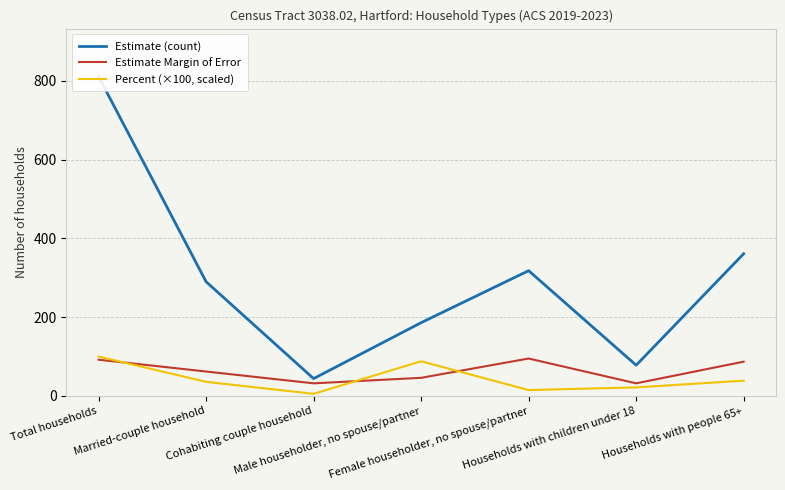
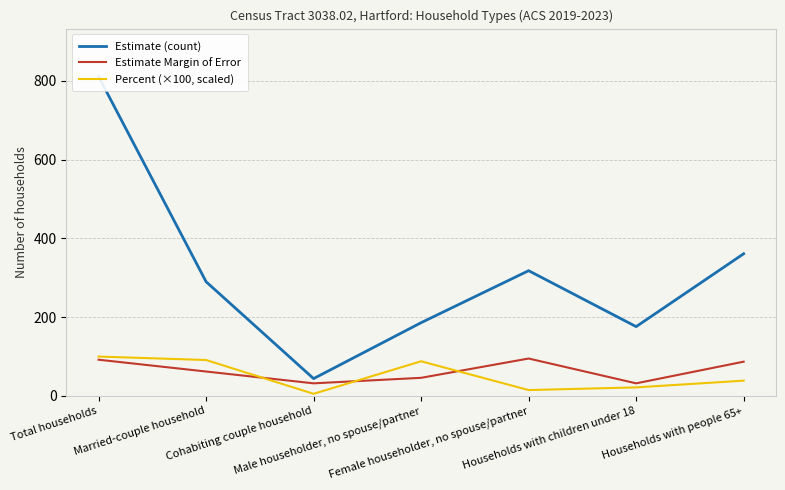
  {
    "Estimate (count)": {
      "Married-couple household": 290,
      "Cohabiting couple household": 40,
      "Male householder, no spouse/partner": 190,
      "Female householder, no spouse/partner": 320,
-     "Households with children under 18": 80,
+     "Households with children under 18": 180,
      "Households with people 65+": 360
    },
    "Estimate Margin of Error": {
      "Total households": 90,
      "Married-couple household": 60,
      "Cohabiting couple household": 30,
      "Male householder, no spouse/partner": 50,
      "Female householder, no spouse/partner": 100,
      "Households with children under 18": 30,
      "Households with people 65+": 90
    },
    "Percent (×100, scaled)": {
      "Total households": 100,
-     "Married-couple household": 40,
+     "Married-couple household": 90,
      "Cohabiting couple household": 10,
      "Male householder, no spouse/partner": 90,
      "Female householder, no spouse/partner": 10,
      "Households with children under 18": 20,
      "Households with people 65+": 40
    }
  }
